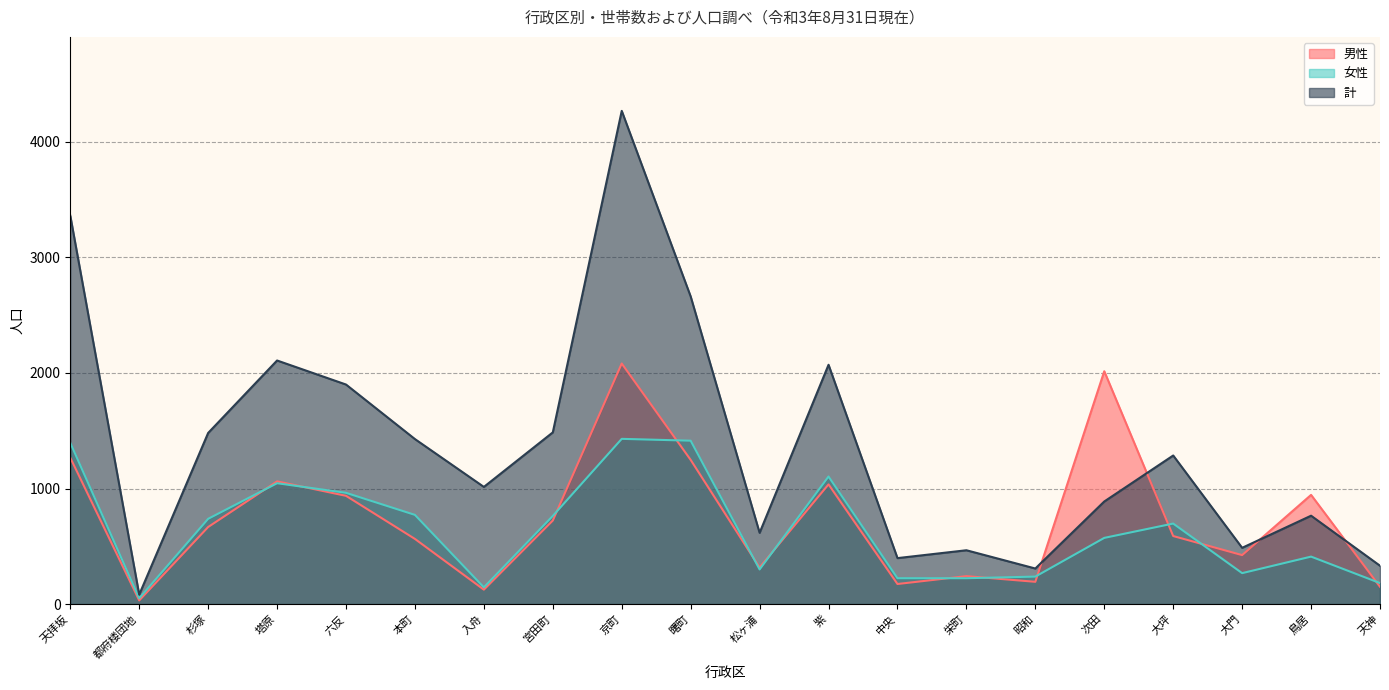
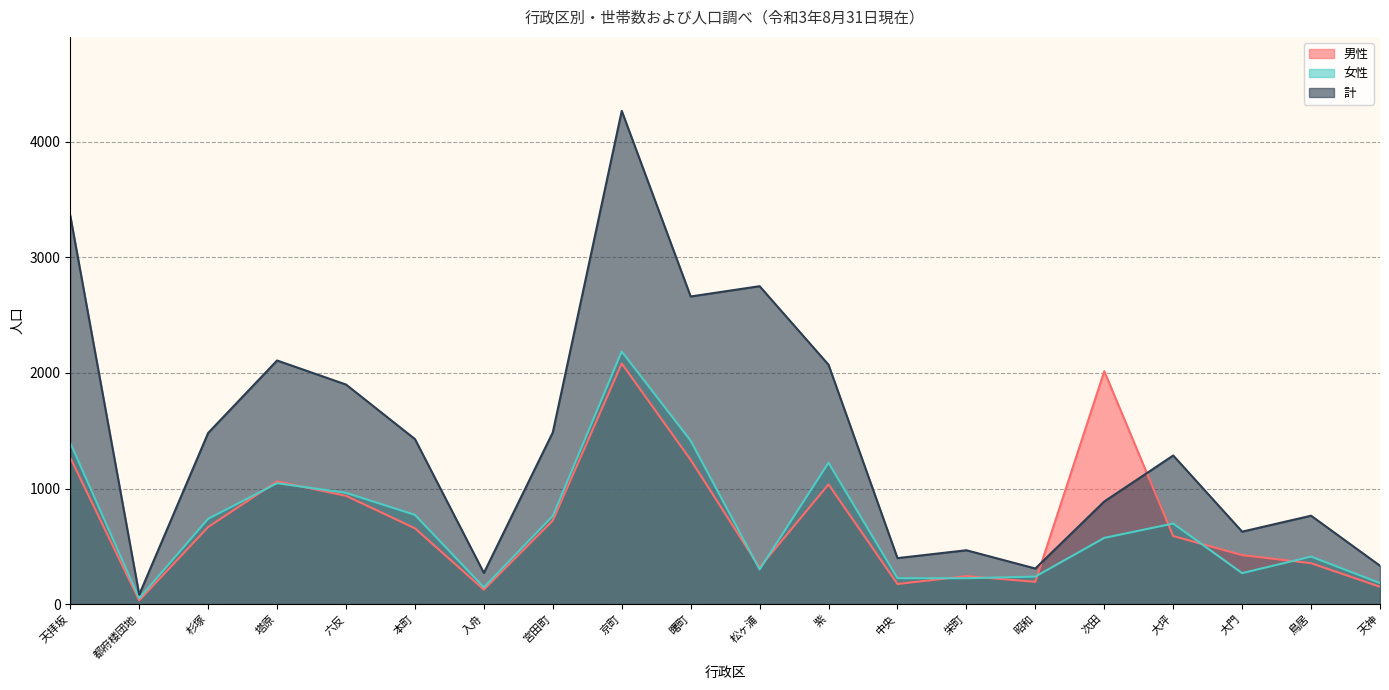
  {
    "男性": {
      "天拝坂": 1270,
      "杉塚": 670,
      "六反": 940,
-     "本町": 560,
+     "本町": 660,
      "宮田町": 720,
      "京町": 2080,
      "曙町": 1250,
      "紫": 1040,
      "中央": 170,
      "昭和": 190,
      "次田": 2020,
      "大坪": 590,
      "大門": 420,
-     "鳥居": 950,
+     "鳥居": 350,
      "天神": 150
    },
    "女性": {
      "天拝坂": 1400,
      "杉塚": 740,
      "六反": 960,
      "本町": 770,
      "宮田町": 760,
-     "京町": 1430,
+     "京町": 2190,
      "曙町": 1410,
-     "紫": 1100,
+     "紫": 1220,
      "中央": 220,
      "昭和": 240,
      "次田": 570,
      "大坪": 700,
      "大門": 270,
      "鳥居": 410,
      "天神": 180
    },
    "計": {
      "天拝坂": 3360,
      "都府楼団地": 80,
      "杉塚": 1480,
      "塔原": 2110,
      "六反": 1900,
      "本町": 1430,
-     "入舟": 1010,
+     "入舟": 270,
      "宮田町": 1490,
      "京町": 4270,
      "曙町": 2660,
-     "松ヶ浦": 620,
+     "松ヶ浦": 2750,
      "紫": 2070,
      "中央": 400,
      "栄町": 470,
      "昭和": 310,
      "次田": 890,
      "大坪": 1290,
-     "大門": 490,
+     "大門": 630,
      "鳥居": 770,
      "天神": 330
    }
  }
